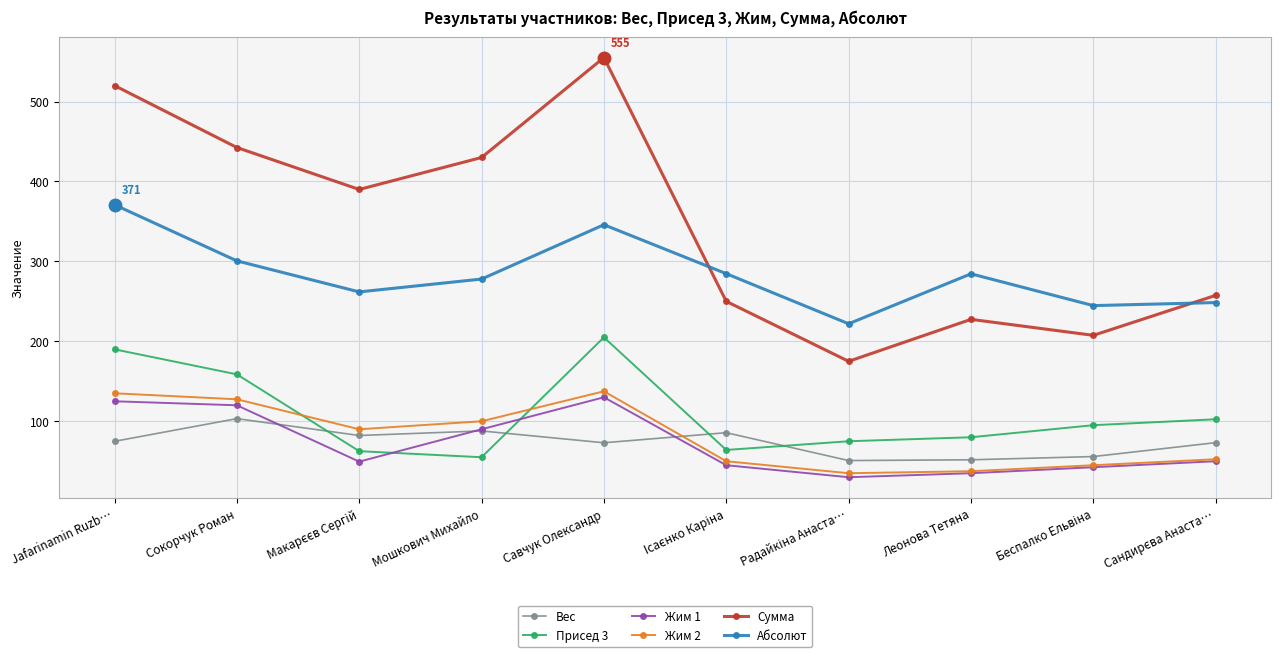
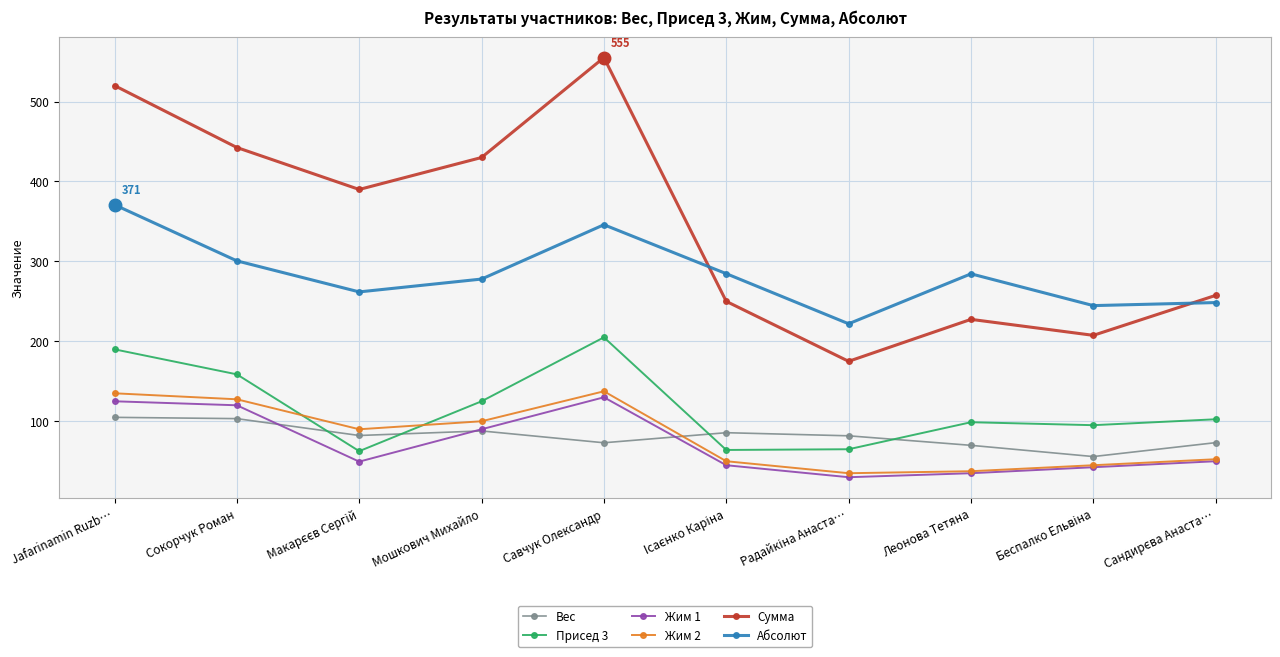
  {
    "Вес": {
-     "Jafarinamin Ruzb…": 70,
+     "Jafarinamin Ruzb…": 100,
      "Сокорчук Роман": 100,
      "Макарєєв Сергій": 80,
      "Савчук Олександр": 70,
      "Ісаєнко Каріна": 90,
-     "Радайкіна Анаста…": 50,
-     "Леонова Тетяна": 50,
+     "Радайкіна Анаста…": 80,
+     "Леонова Тетяна": 70,
      "Беспалко Ельвіна": 60,
      "Сандирєва Анаста…": 70
    },
    "Присед 3": {
      "Jafarinamin Ruzb…": 190,
      "Сокорчук Роман": 160,
      "Макарєєв Сергій": 60,
-     "Мошкович Михайло": 60,
+     "Мошкович Михайло": 130,
      "Савчук Олександр": 210,
      "Ісаєнко Каріна": 60,
-     "Радайкіна Анаста…": 80,
-     "Леонова Тетяна": 80,
+     "Радайкіна Анаста…": 70,
+     "Леонова Тетяна": 100,
      "Беспалко Ельвіна": 100,
      "Сандирєва Анаста…": 100
    },
    "Жим 1": {
      "Jafarinamin Ruzb…": 130,
      "Сокорчук Роман": 120,
      "Макарєєв Сергій": 50,
      "Савчук Олександр": 130,
      "Ісаєнко Каріна": 50,
      "Радайкіна Анаста…": 30
    },
    "Жим 2": {
      "Jafarinamin Ruzb…": 140,
      "Сокорчук Роман": 130,
      "Макарєєв Сергій": 90,
      "Мошкович Михайло": 100,
      "Савчук Олександр": 140,
      "Ісаєнко Каріна": 50,
      "Радайкіна Анаста…": 40
    }
  }
